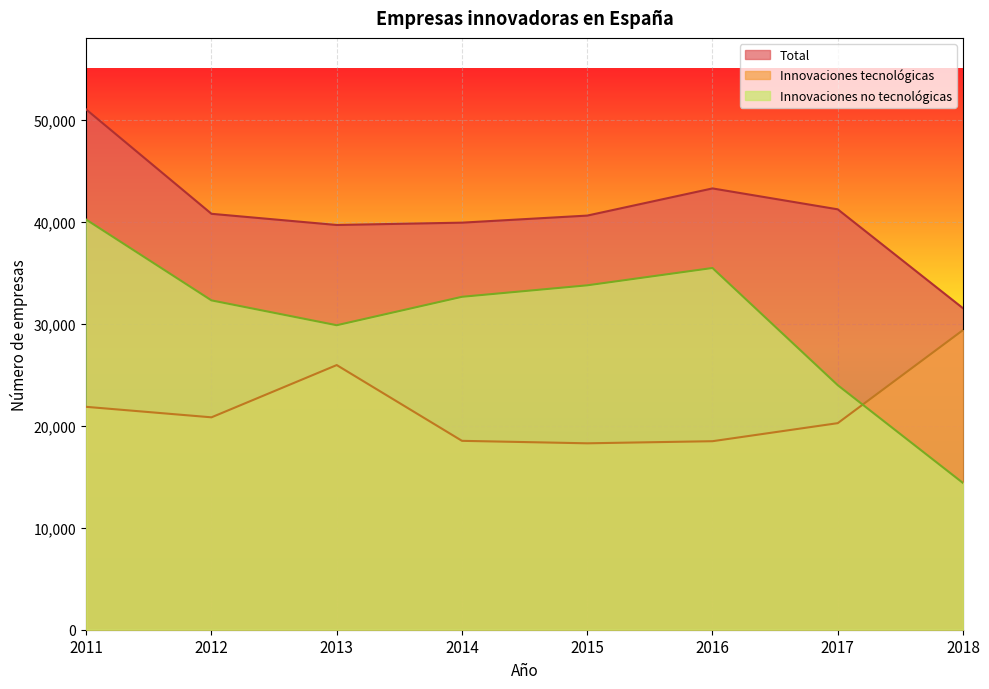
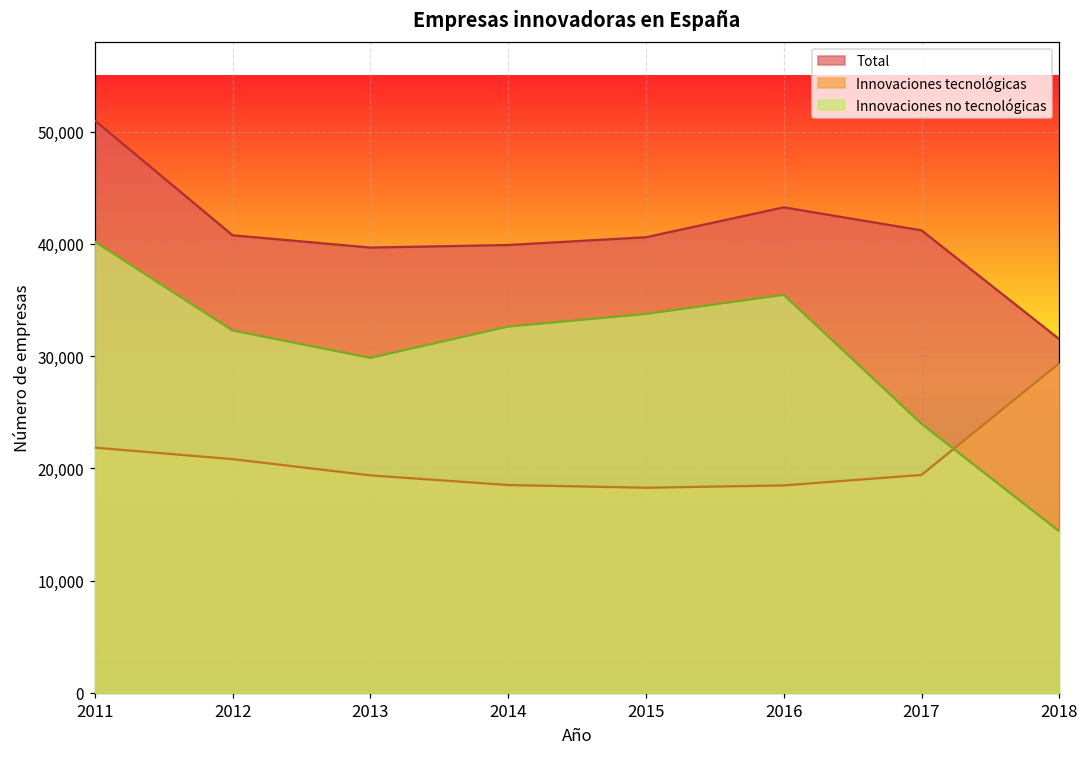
  {
    "Total": {
      "2011": "51,000",
      "2012": "40,800",
      "2013": "39,700",
      "2014": "39,900",
      "2015": "40,600",
      "2016": "43,200",
      "2017": "41,200",
      "2018": "31,500"
    },
    "Innovaciones tecnológicas": {
      "2011": "21,800",
      "2012": "20,800",
-     "2013": "25,900",
+     "2013": "19,400",
      "2014": "18,500",
      "2015": "18,300",
      "2016": "18,500",
-     "2017": "20,200",
+     "2017": "19,400",
      "2018": "29,400"
    },
    "Innovaciones no tecnológicas": {
      "2011": "40,200",
      "2012": "32,300",
      "2013": "29,800",
      "2014": "32,600",
      "2015": "33,800",
      "2016": "35,500",
      "2017": "24,000",
      "2018": "14,400"
    }
  }
